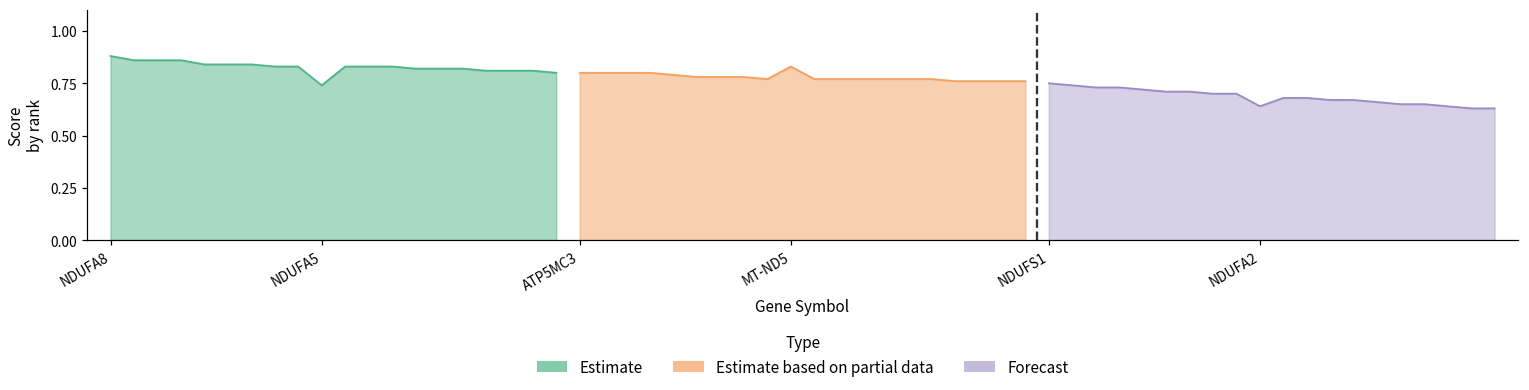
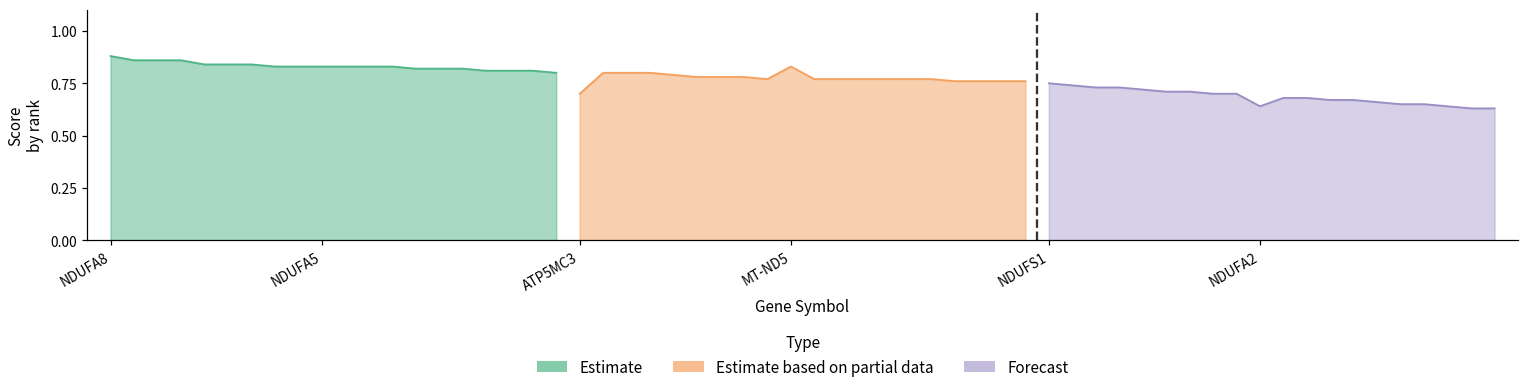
  {
    "Estimate": {
      "NDUFA8": 0.88,
-     "NDUFA5": 0.74
+     "NDUFA5": 0.83
    },
    "Estimate based on partial data": {
-     "ATP5MC3": 0.8,
+     "ATP5MC3": 0.7,
      "MT-ND5": 0.83
    },
    "Forecast": {
      "NDUFS1": 0.75,
      "NDUFA2": 0.64
    }
  }
